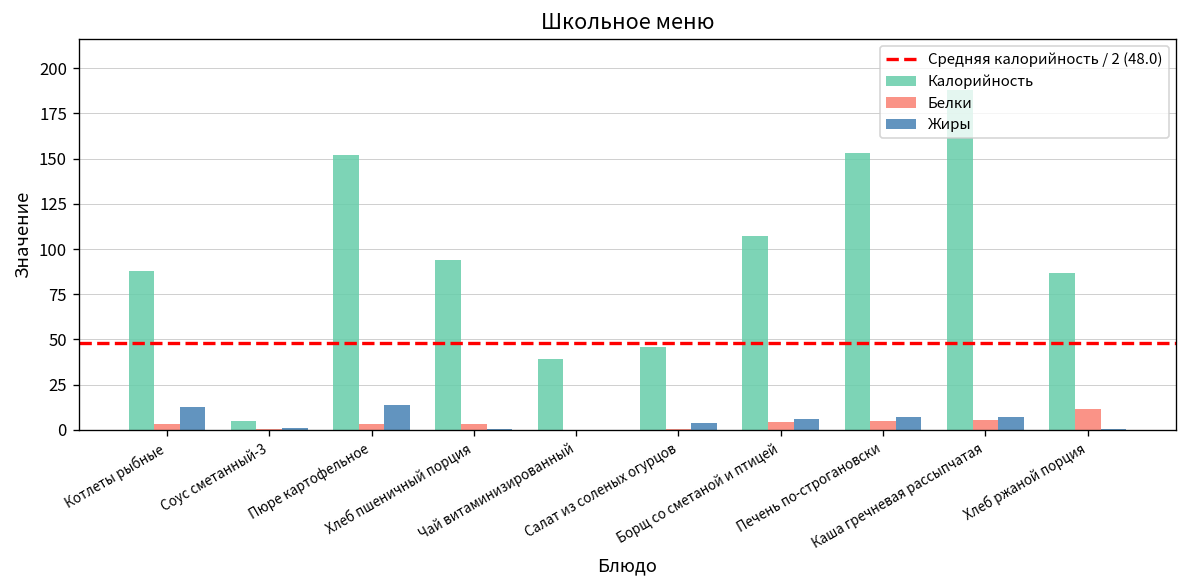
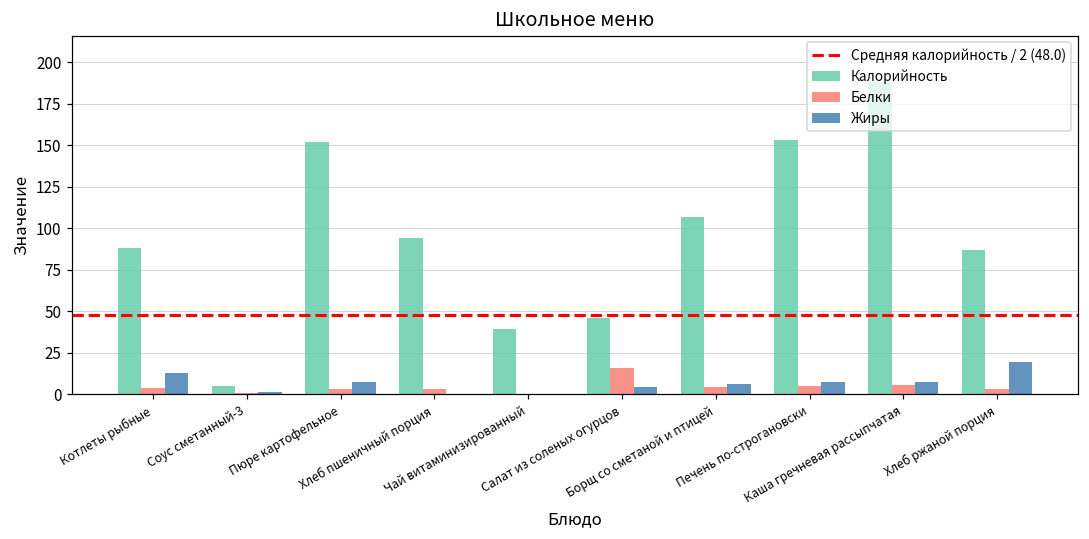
  {
    "Калорийность": {
      "Котлеты рыбные": 88,
      "Соус сметанный-3": 5,
      "Пюре картофельное": 152,
      "Хлеб пшеничный порция": 94,
      "Чай витаминизированный": 39,
      "Салат из соленых огурцов": 46,
      "Борщ со сметаной и птицей": 107,
      "Печень по-строгановски": 153,
      "Хлеб ржаной порция": 87
    },
    "Белки": {
      "Котлеты рыбные": 3,
      "Пюре картофельное": 3,
      "Хлеб пшеничный порция": 3,
-     "Салат из соленых огурцов": 1,
+     "Салат из соленых огурцов": 16,
      "Борщ со сметаной и птицей": 4,
      "Печень по-строгановски": 5,
      "Каша гречневая рассыпчатая": 6,
-     "Хлеб ржаной порция": 11
+     "Хлеб ржаной порция": 3
    },
    "Жиры": {
      "Котлеты рыбные": 13,
-     "Пюре картофельное": 14,
+     "Пюре картофельное": 7,
      "Салат из соленых огурцов": 4,
      "Борщ со сметаной и птицей": 6,
      "Печень по-строгановски": 7,
      "Каша гречневая рассыпчатая": 7,
-     "Хлеб ржаной порция": 1
+     "Хлеб ржаной порция": 20
    }
  }
